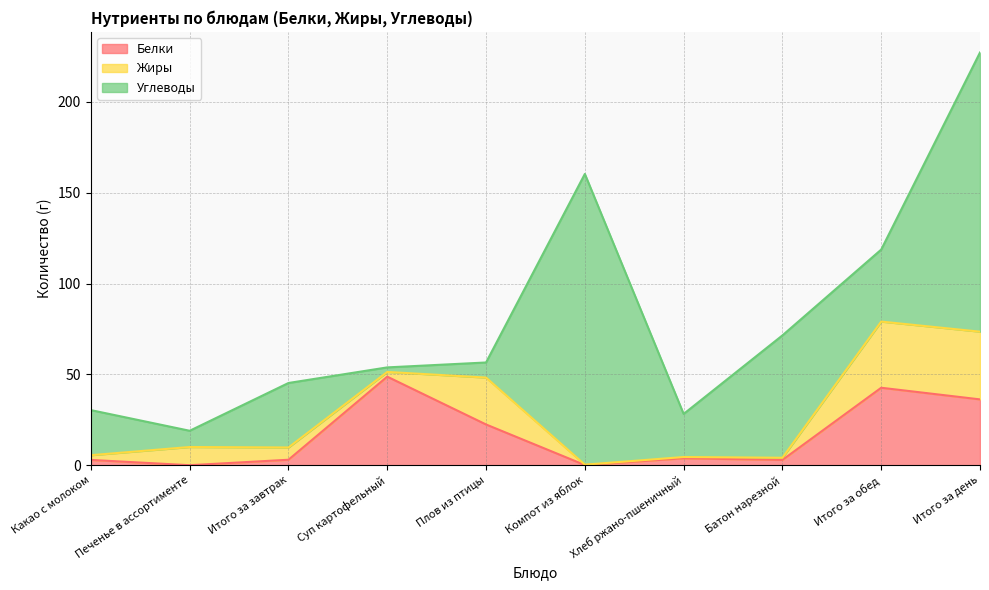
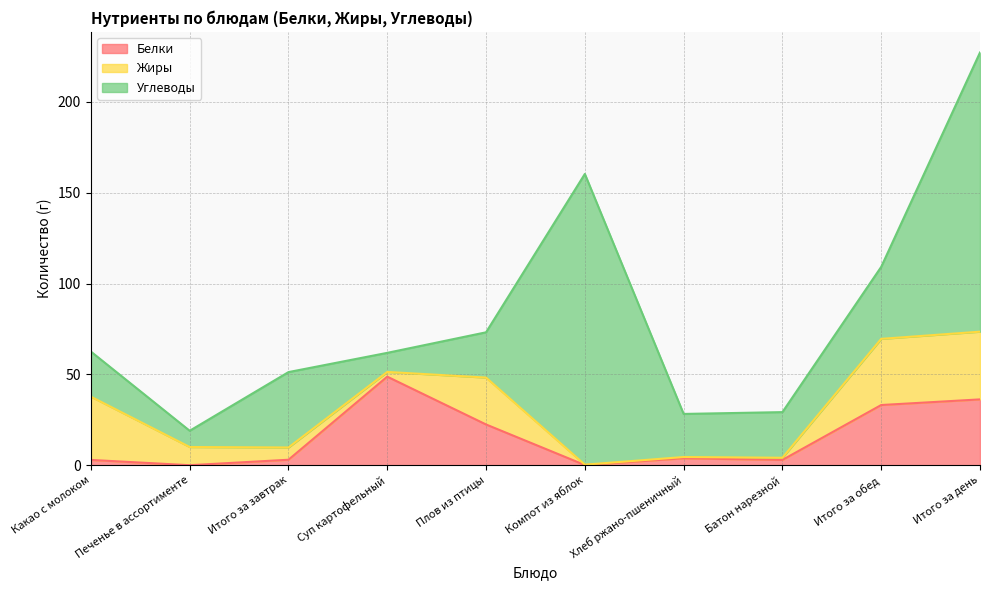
  {
    "Белки": {
      "Какао с молоком": 3,
      "Печенье в ассортименте": 0,
      "Итого за завтрак": 3,
      "Суп картофельный": 49,
      "Плов из птицы": 23,
-     "Итого за обед": 43,
+     "Итого за обед": 33,
      "Итого за день": 36
    },
    "Жиры": {
-     "Какао с молоком": 3,
+     "Какао с молоком": 35,
      "Печенье в ассортименте": 10,
      "Итого за завтрак": 7,
      "Суп картофельный": 3,
      "Плов из птицы": 26,
      "Итого за обед": 36,
      "Итого за день": 37
    },
    "Углеводы": {
      "Какао с молоком": 25,
      "Печенье в ассортименте": 9,
-     "Итого за завтрак": 35,
-     "Суп картофельный": 3,
-     "Плов из птицы": 8,
+     "Итого за завтрак": 41,
+     "Суп картофельный": 11,
+     "Плов из птицы": 25,
      "Компот из яблок": 160,
      "Хлеб ржано-пшеничный": 24,
-     "Батон нарезной": 67,
+     "Батон нарезной": 25,
      "Итого за обед": 40,
      "Итого за день": 154
    }
  }
